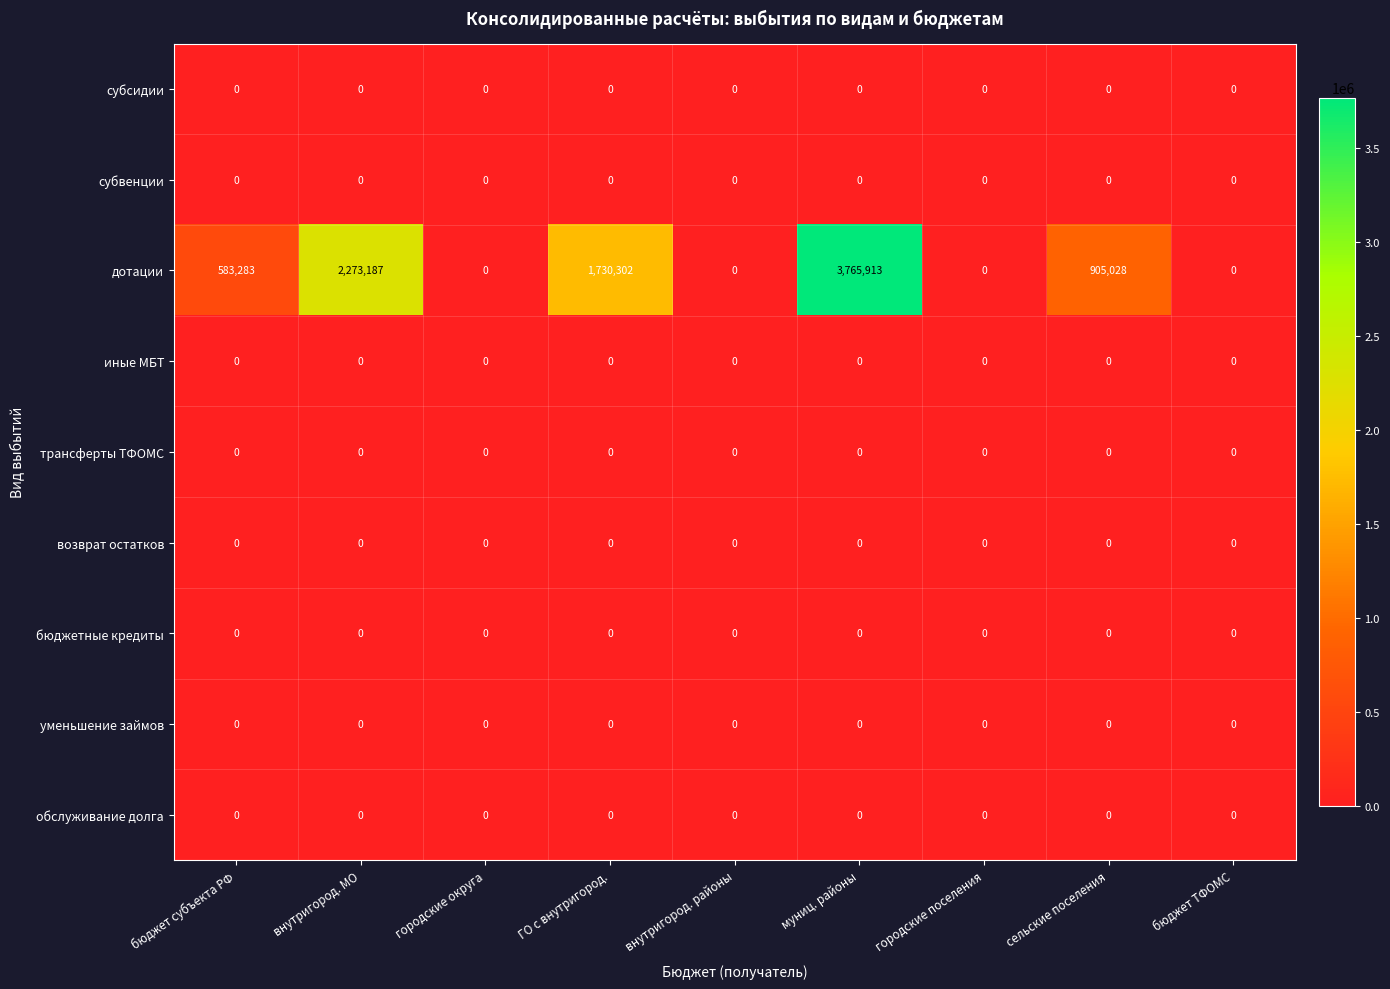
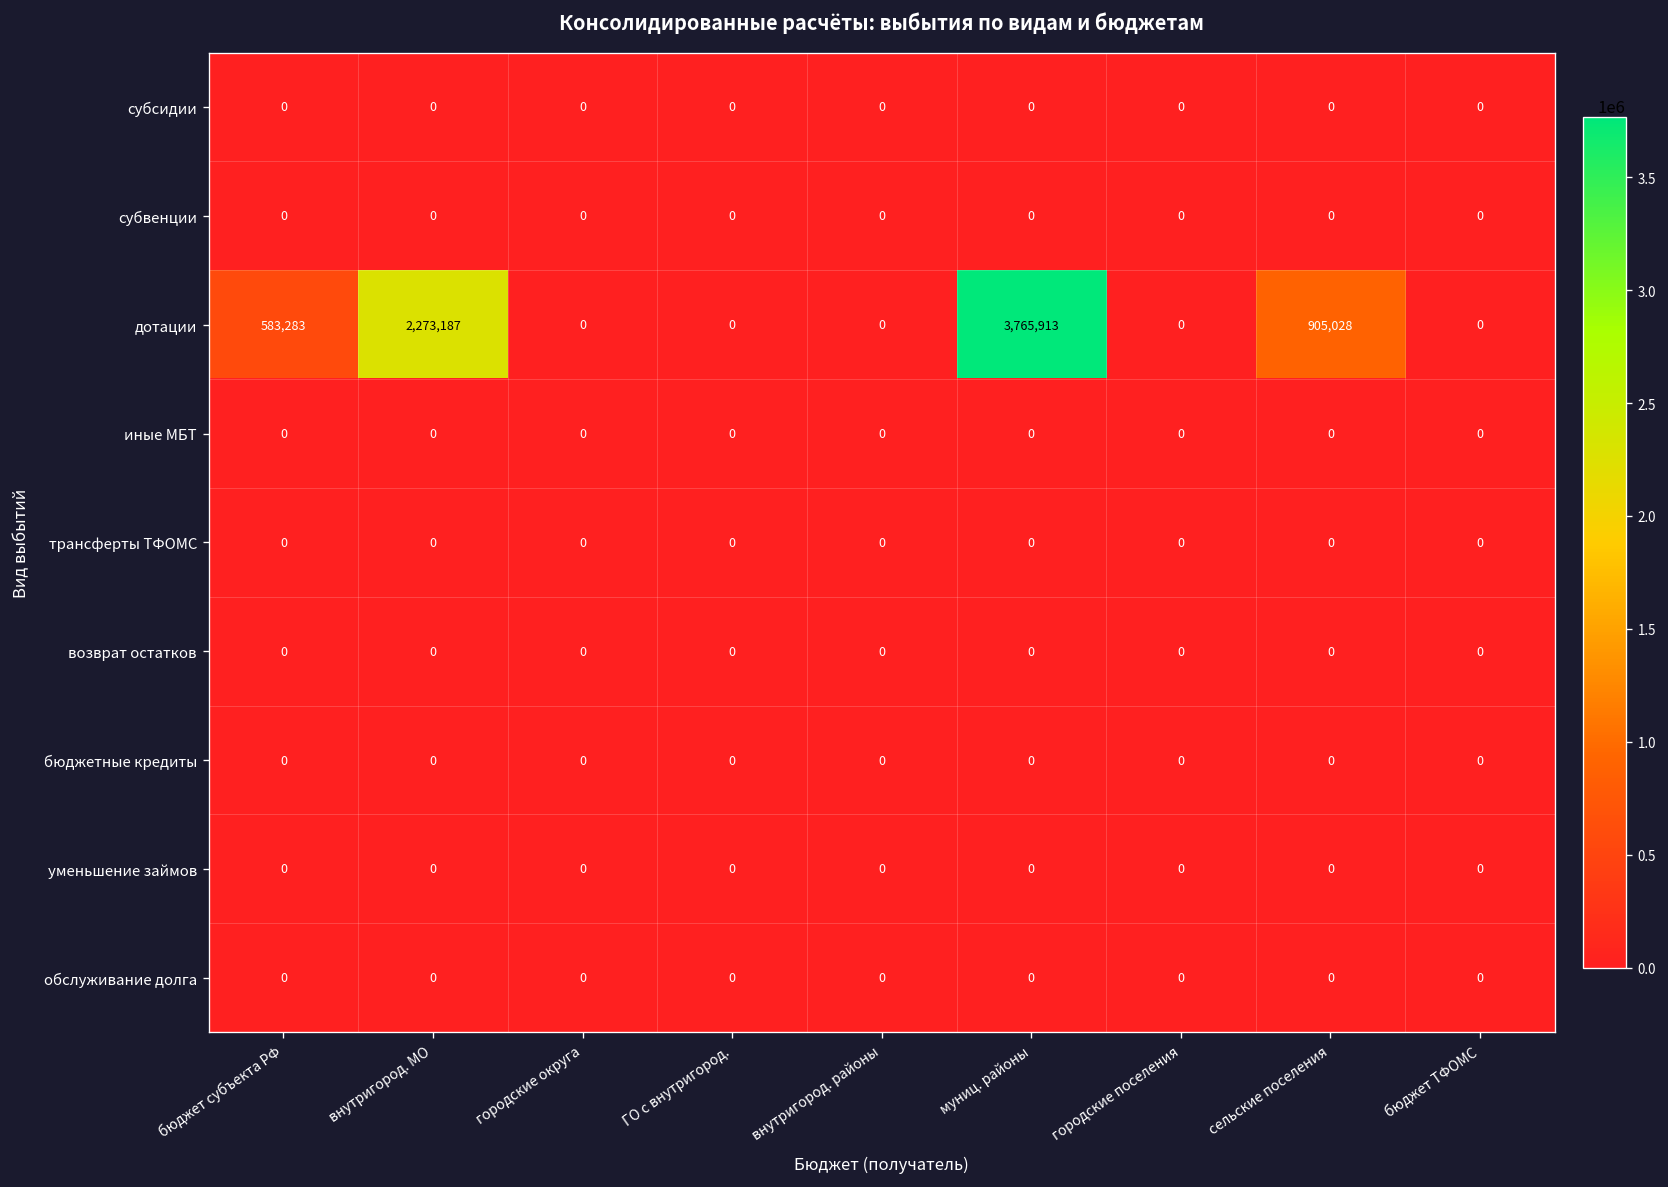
  {
    "субсидии": {
      "бюджет субъекта РФ": "0",
      "внутригород. МО": "0",
      "городские округа": "0",
      "ГО с внутригород.": "0",
      "внутригород. районы": "0",
      "муниц. районы": "0",
      "городские поселения": "0",
      "сельские поселения": "0",
      "бюджет ТФОМС": "0"
    },
    "субвенции": {
      "бюджет субъекта РФ": "0",
      "внутригород. МО": "0",
      "городские округа": "0",
      "ГО с внутригород.": "0",
      "внутригород. районы": "0",
      "муниц. районы": "0",
      "городские поселения": "0",
      "сельские поселения": "0",
      "бюджет ТФОМС": "0"
    },
    "дотации": {
      "бюджет субъекта РФ": "583,283",
      "внутригород. МО": "2,273,187",
      "городские округа": "0",
-     "ГО с внутригород.": "1,730,302",
+     "ГО с внутригород.": "0",
      "внутригород. районы": "0",
      "муниц. районы": "3,765,913",
      "городские поселения": "0",
      "сельские поселения": "905,028",
      "бюджет ТФОМС": "0"
    },
    "иные МБТ": {
      "бюджет субъекта РФ": "0",
      "внутригород. МО": "0",
      "городские округа": "0",
      "ГО с внутригород.": "0",
      "внутригород. районы": "0",
      "муниц. районы": "0",
      "городские поселения": "0",
      "сельские поселения": "0",
      "бюджет ТФОМС": "0"
    },
    "трансферты ТФОМС": {
      "бюджет субъекта РФ": "0",
      "внутригород. МО": "0",
      "городские округа": "0",
      "ГО с внутригород.": "0",
      "внутригород. районы": "0",
      "муниц. районы": "0",
      "городские поселения": "0",
      "сельские поселения": "0",
      "бюджет ТФОМС": "0"
    },
    "возврат остатков": {
      "бюджет субъекта РФ": "0",
      "внутригород. МО": "0",
      "городские округа": "0",
      "ГО с внутригород.": "0",
      "внутригород. районы": "0",
      "муниц. районы": "0",
      "городские поселения": "0",
      "сельские поселения": "0",
      "бюджет ТФОМС": "0"
    },
    "бюджетные кредиты": {
      "бюджет субъекта РФ": "0",
      "внутригород. МО": "0",
      "городские округа": "0",
      "ГО с внутригород.": "0",
      "внутригород. районы": "0",
      "муниц. районы": "0",
      "городские поселения": "0",
      "сельские поселения": "0",
      "бюджет ТФОМС": "0"
    },
    "уменьшение займов": {
      "бюджет субъекта РФ": "0",
      "внутригород. МО": "0",
      "городские округа": "0",
      "ГО с внутригород.": "0",
      "внутригород. районы": "0",
      "муниц. районы": "0",
      "городские поселения": "0",
      "сельские поселения": "0",
      "бюджет ТФОМС": "0"
    },
    "обслуживание долга": {
      "бюджет субъекта РФ": "0",
      "внутригород. МО": "0",
      "городские округа": "0",
      "ГО с внутригород.": "0",
      "внутригород. районы": "0",
      "муниц. районы": "0",
      "городские поселения": "0",
      "сельские поселения": "0",
      "бюджет ТФОМС": "0"
    }
  }
